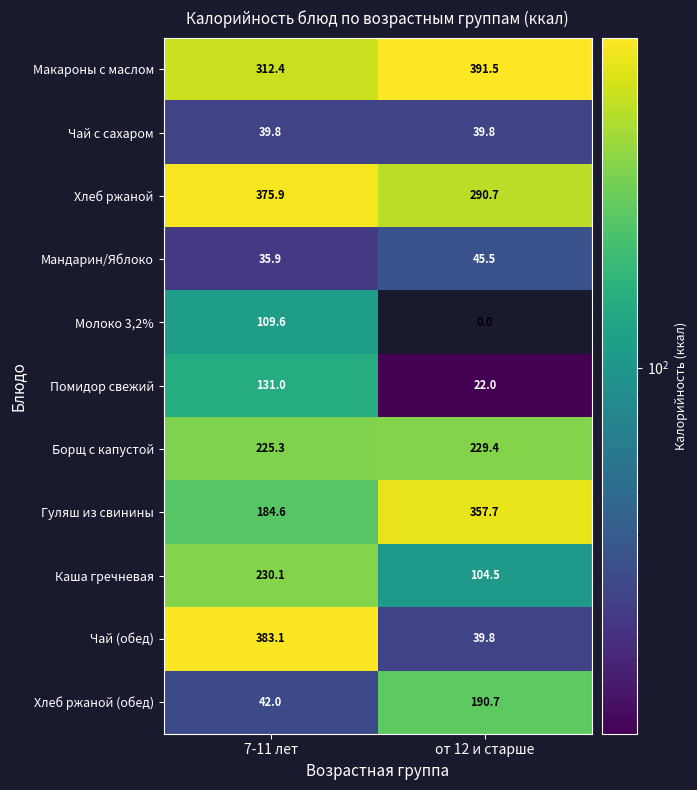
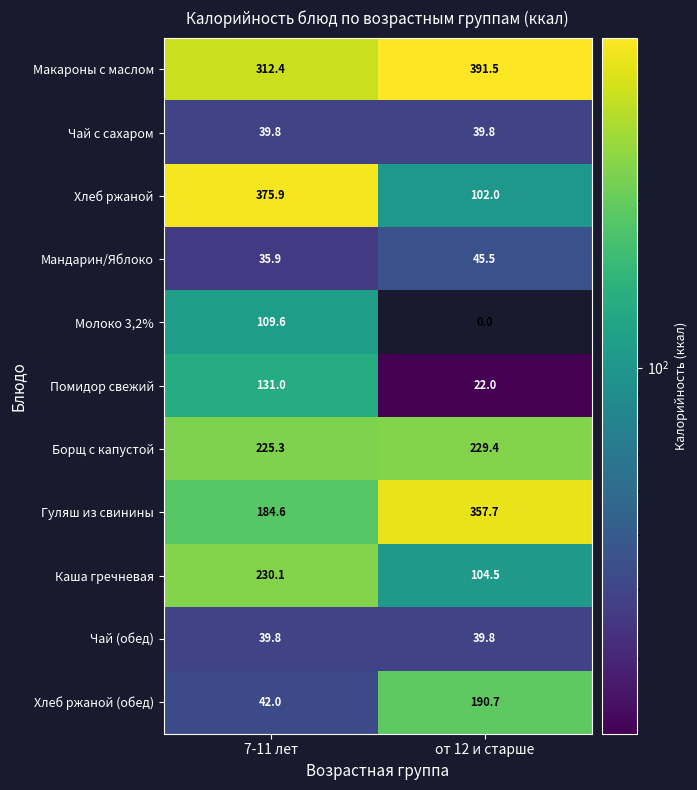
  {
    "Макароны с маслом": {
      "7-11 лет": 312.4,
      "от 12 и старше": 391.5
    },
    "Чай с сахаром": {
      "7-11 лет": 39.8,
      "от 12 и старше": 39.8
    },
    "Хлеб ржаной": {
      "7-11 лет": 375.9,
-     "от 12 и старше": 290.7
+     "от 12 и старше": 102.0
    },
    "Мандарин/Яблоко": {
      "7-11 лет": 35.9,
      "от 12 и старше": 45.5
    },
    "Молоко 3,2%": {
      "7-11 лет": 109.6
    },
    "Помидор свежий": {
      "7-11 лет": 131.0,
      "от 12 и старше": 22.0
    },
    "Борщ с капустой": {
      "7-11 лет": 225.3,
      "от 12 и старше": 229.4
    },
    "Гуляш из свинины": {
      "7-11 лет": 184.6,
      "от 12 и старше": 357.7
    },
    "Каша гречневая": {
      "7-11 лет": 230.1,
      "от 12 и старше": 104.5
    },
    "Чай (обед)": {
-     "7-11 лет": 383.1,
+     "7-11 лет": 39.8,
      "от 12 и старше": 39.8
    },
    "Хлеб ржаной (обед)": {
      "7-11 лет": 42.0,
      "от 12 и старше": 190.7
    }
  }
